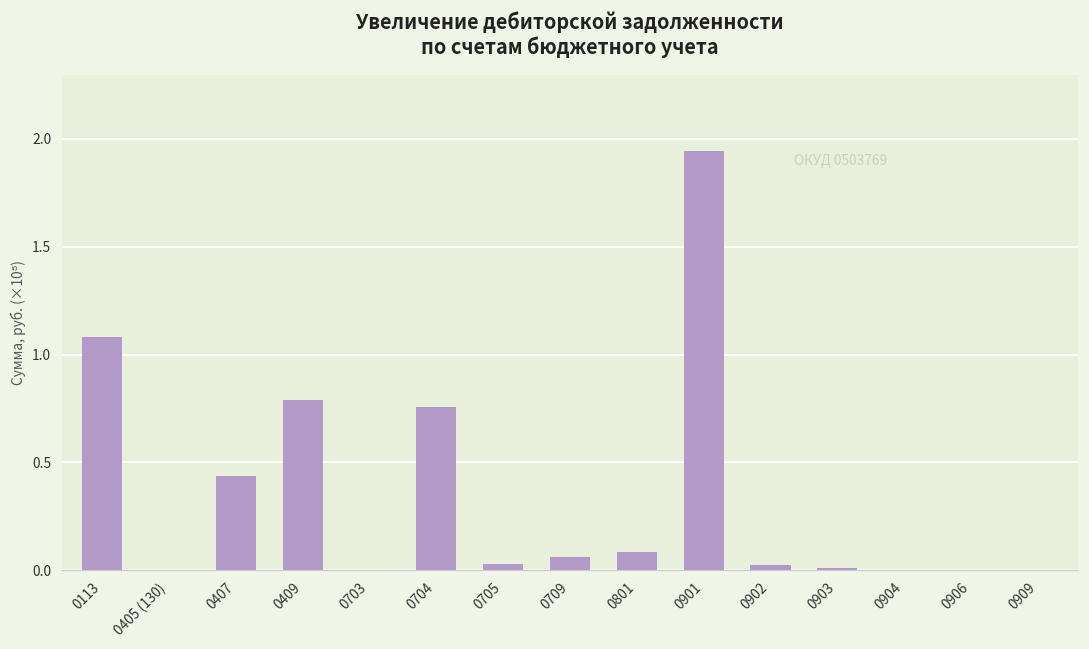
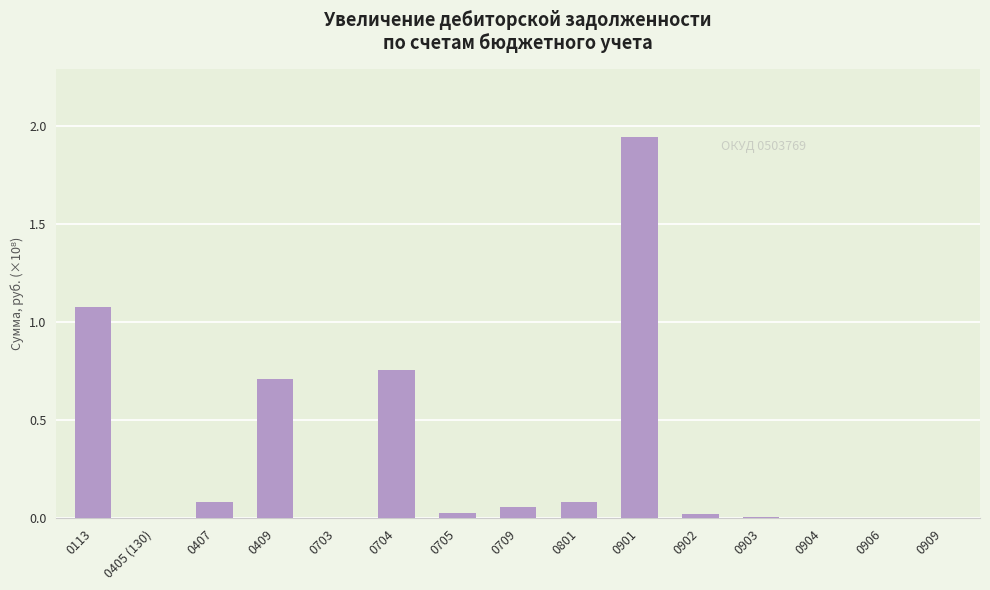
  {
    "0113": 1.08,
    "0405 (130)": 0.00,
-   "0407": 0.44,
-   "0409": 0.79,
+   "0407": 0.08,
+   "0409": 0.71,
    "0703": 0.00,
    "0704": 0.76,
    "0705": 0.03,
    "0709": 0.06,
    "0801": 0.09,
    "0901": 1.94,
    "0902": 0.02,
    "0904": 0.00,
    "0906": 0.00,
    "0909": 0.00
  }
